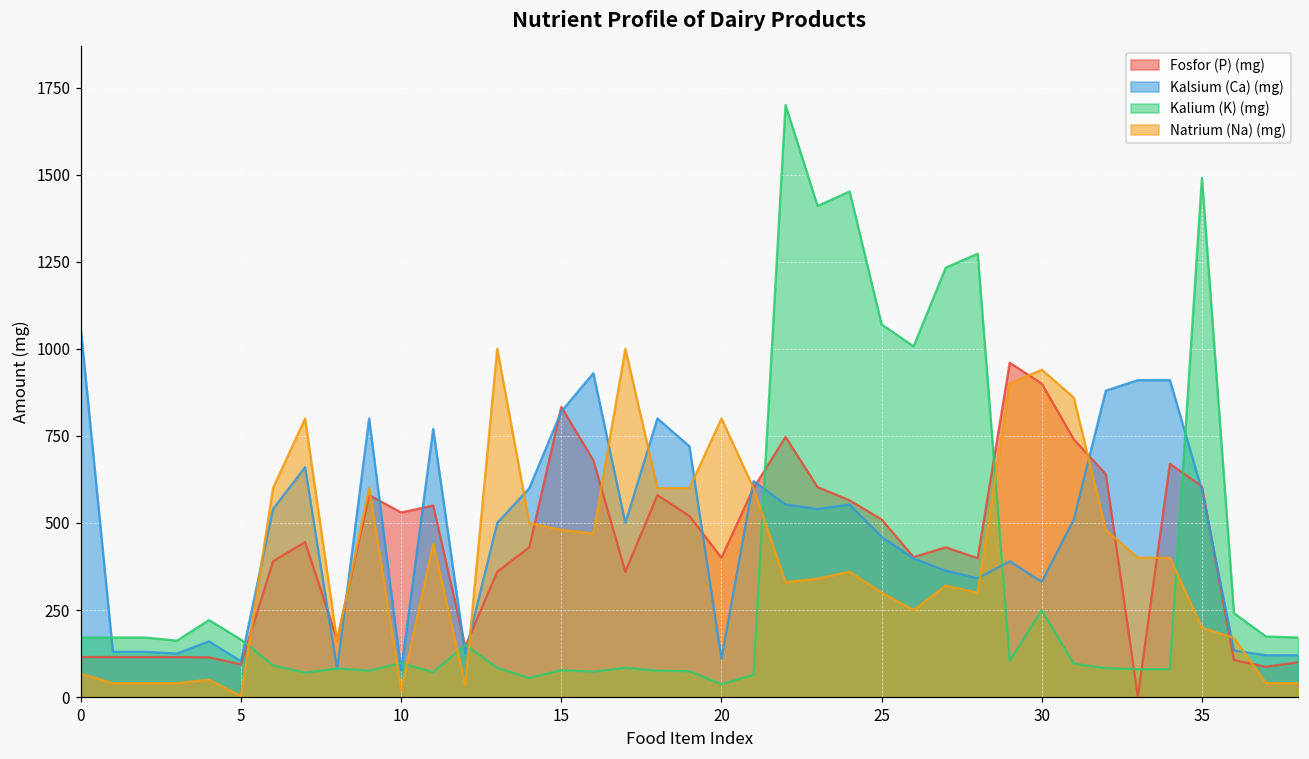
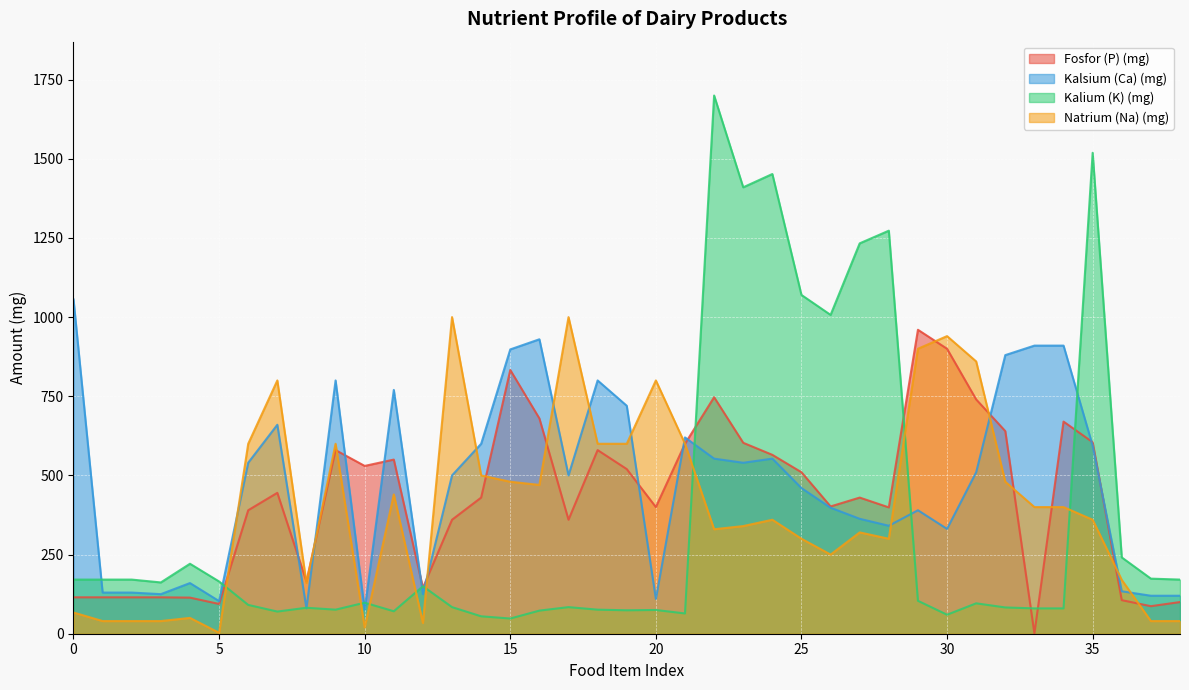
  {
    "Fosfor (P) (mg)": {
      "0": 120,
      "5": 90,
      "10": 530,
      "15": 830,
      "20": 400,
      "25": 510,
      "30": 900,
      "35": 610
    },
    "Kalsium (Ca) (mg)": {
      "0": 1060,
      "5": 100,
      "10": 80,
-     "15": 820,
+     "15": 900,
      "20": 110,
      "25": 460,
      "30": 330,
      "35": 590
    },
    "Kalium (K) (mg)": {
      "0": 170,
      "5": 170,
      "10": 100,
-     "15": 80,
-     "20": 40,
+     "15": 50,
+     "20": 80,
      "25": 1070,
-     "30": 250,
-     "35": 1490
+     "30": 60,
+     "35": 1520
    },
    "Natrium (Na) (mg)": {
      "0": 70,
      "5": 0,
      "10": 20,
      "15": 480,
      "20": 800,
      "25": 300,
      "30": 940,
-     "35": 200
+     "35": 360
    }
  }
